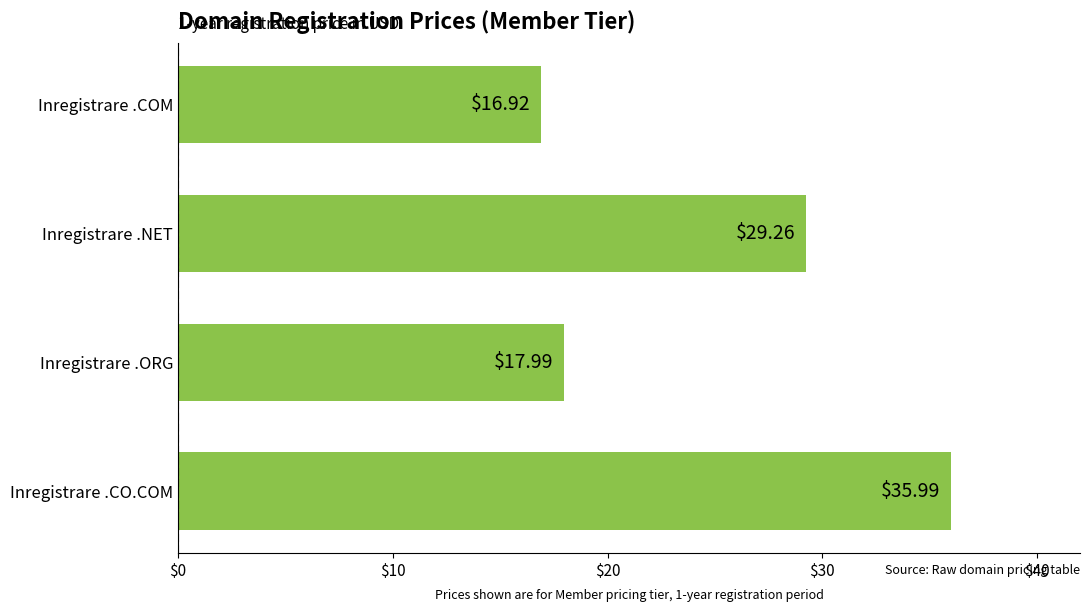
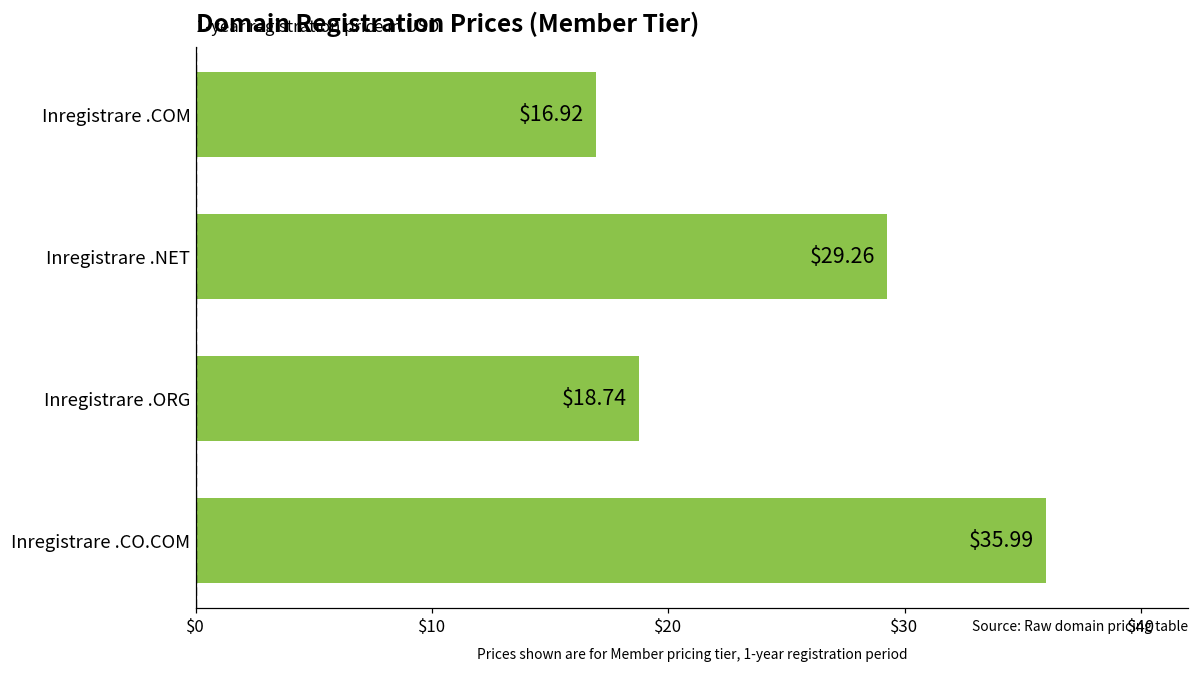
  {
    "Inregistrare .COM": "$16.92",
    "Inregistrare .NET": "$29.26",
-   "Inregistrare .ORG": "$17.99",
+   "Inregistrare .ORG": "$18.74",
    "Inregistrare .CO.COM": "$35.99"
  }
